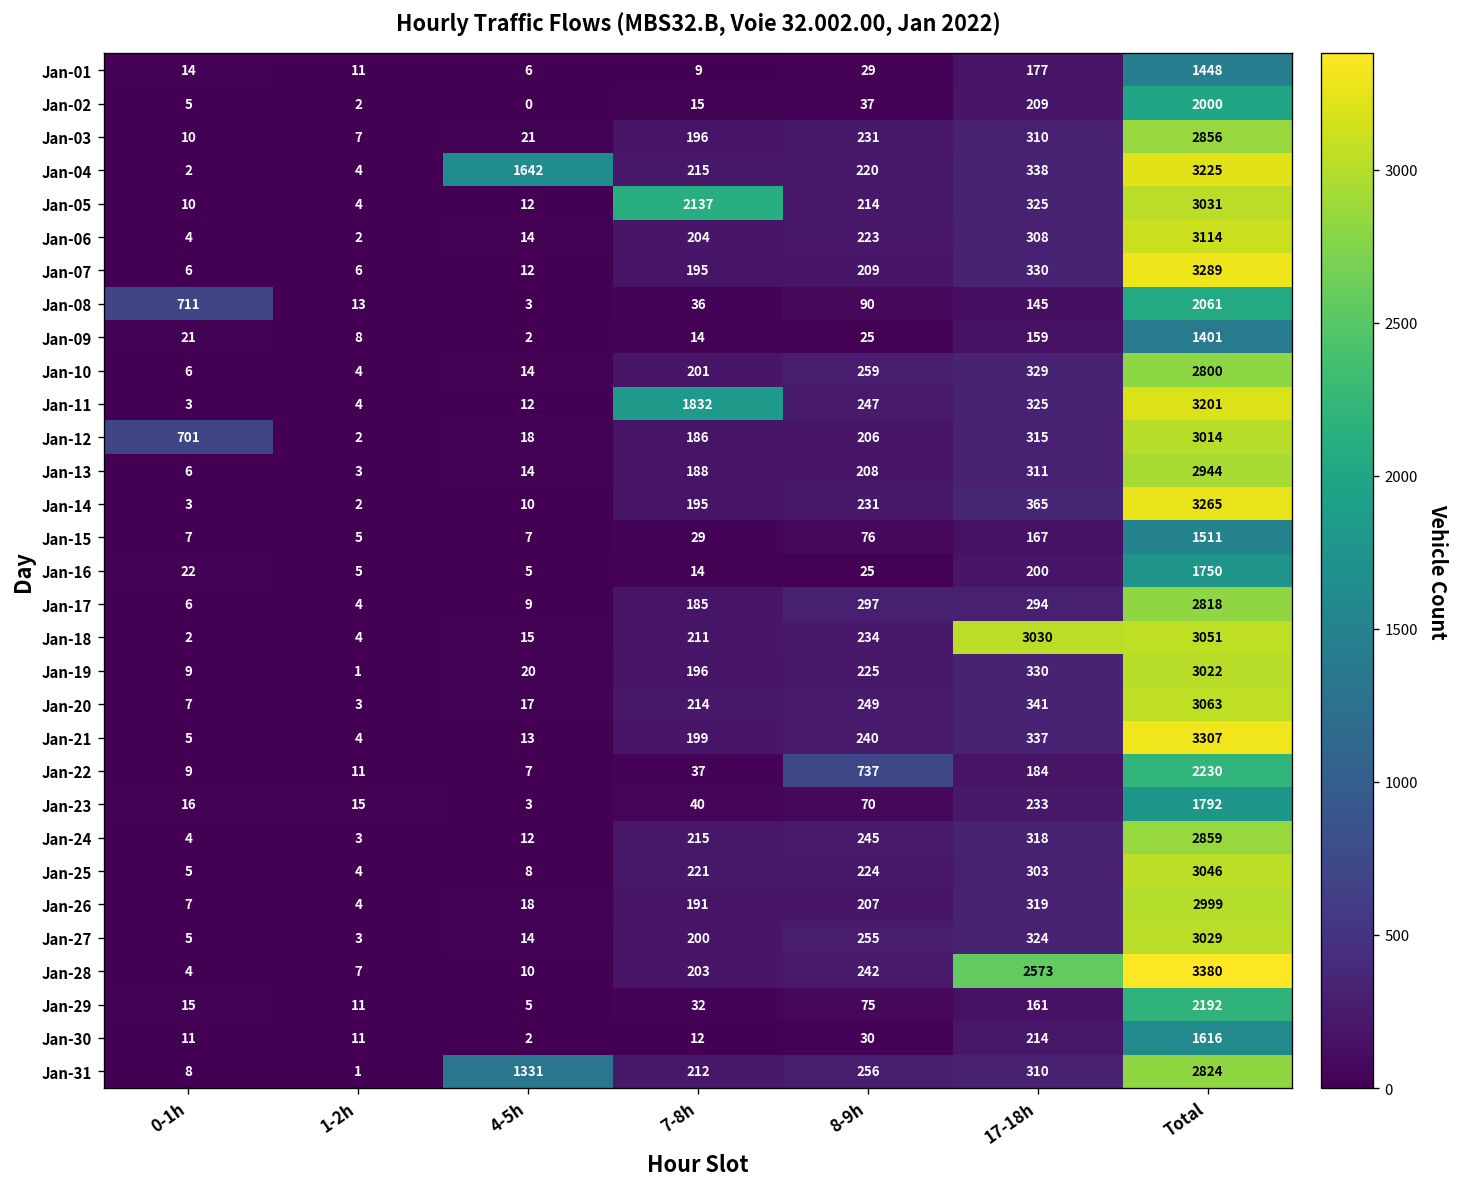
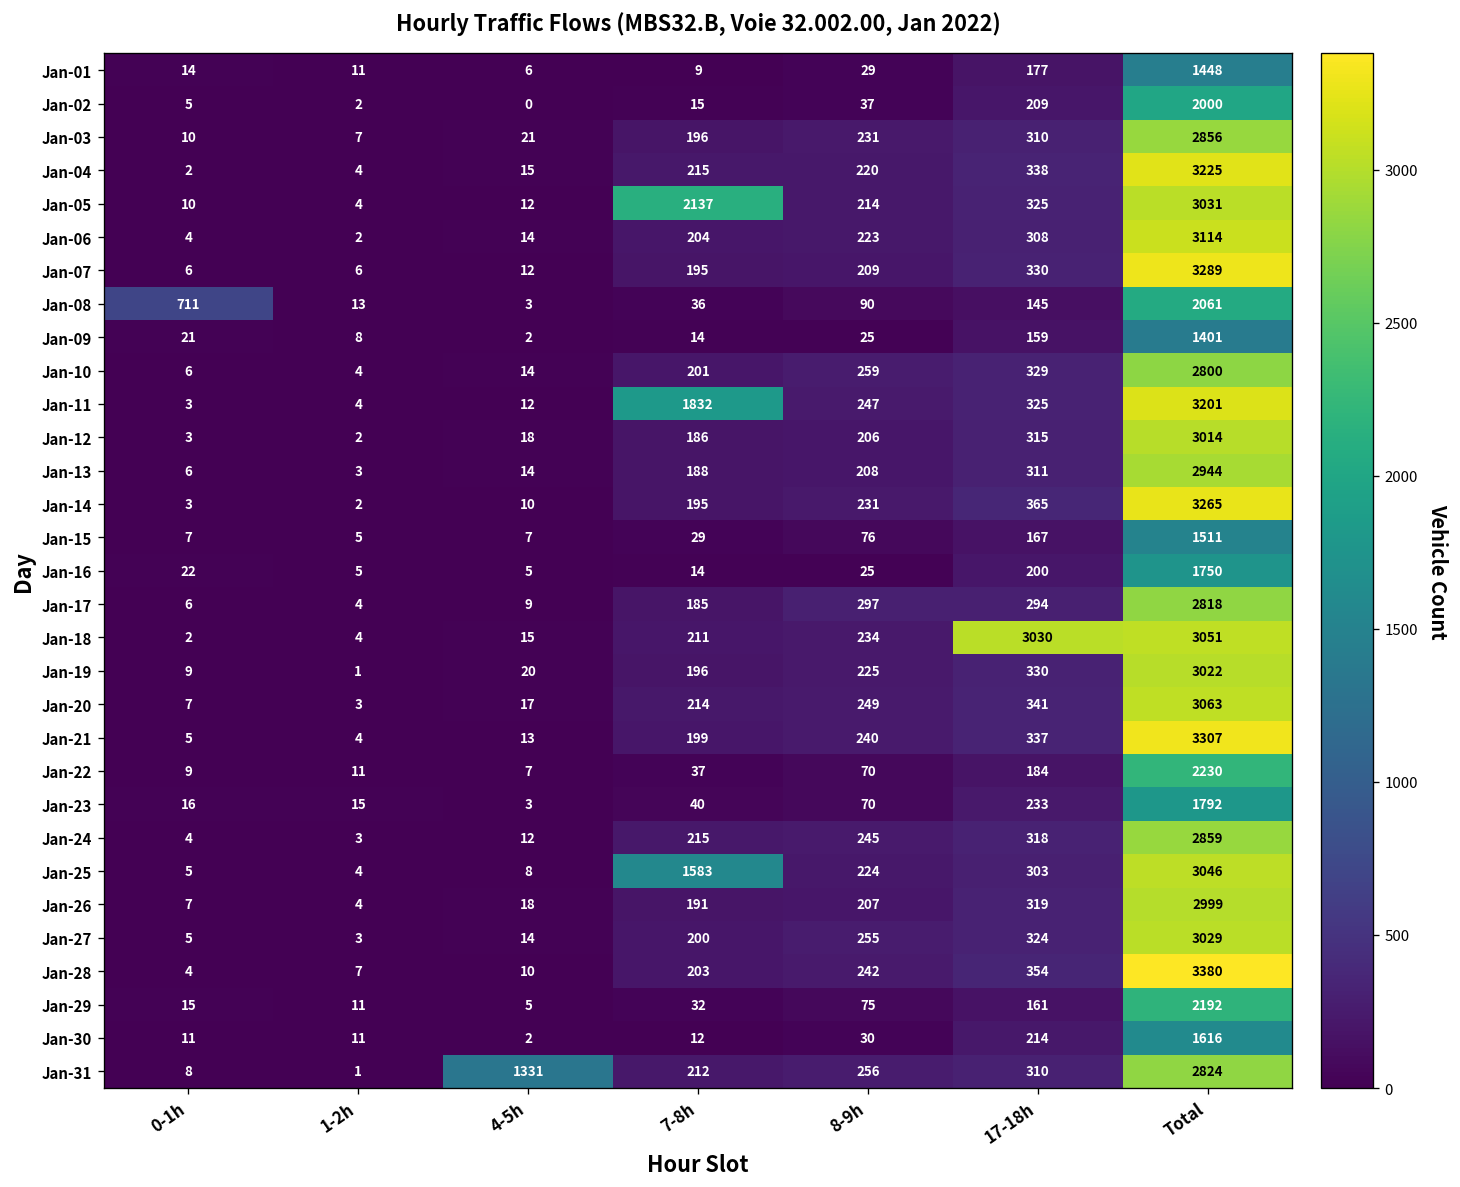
  {
    "Jan-04": {
      "0-1h": 2,
      "1-2h": 4,
-     "4-5h": 1642,
+     "4-5h": 15,
      "7-8h": 215,
      "8-9h": 220,
      "17-18h": 338,
      "Total": 3225
    },
    "Jan-12": {
-     "0-1h": 701,
+     "0-1h": 3,
      "1-2h": 2,
      "4-5h": 18,
      "7-8h": 186,
      "8-9h": 206,
      "17-18h": 315,
      "Total": 3014
    },
    "Jan-22": {
      "0-1h": 9,
      "1-2h": 11,
      "4-5h": 7,
      "7-8h": 37,
-     "8-9h": 737,
+     "8-9h": 70,
      "17-18h": 184,
      "Total": 2230
    },
    "Jan-25": {
      "0-1h": 5,
      "1-2h": 4,
      "4-5h": 8,
-     "7-8h": 221,
+     "7-8h": 1583,
      "8-9h": 224,
      "17-18h": 303,
      "Total": 3046
    },
    "Jan-28": {
      "0-1h": 4,
      "1-2h": 7,
      "4-5h": 10,
      "7-8h": 203,
      "8-9h": 242,
-     "17-18h": 2573,
+     "17-18h": 354,
      "Total": 3380
    }
  }
